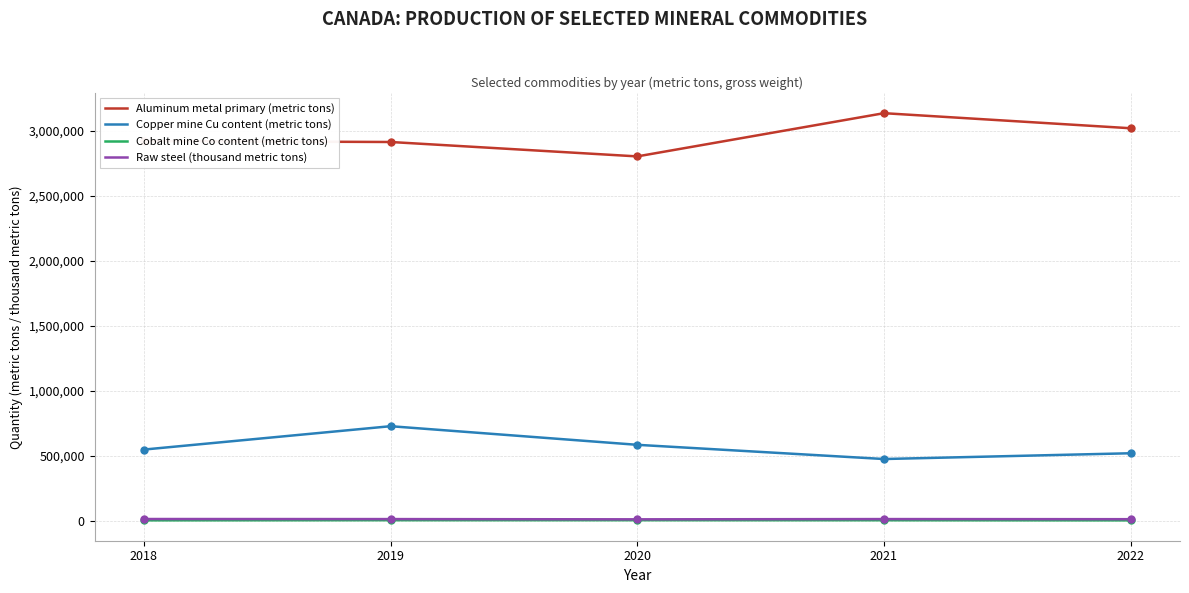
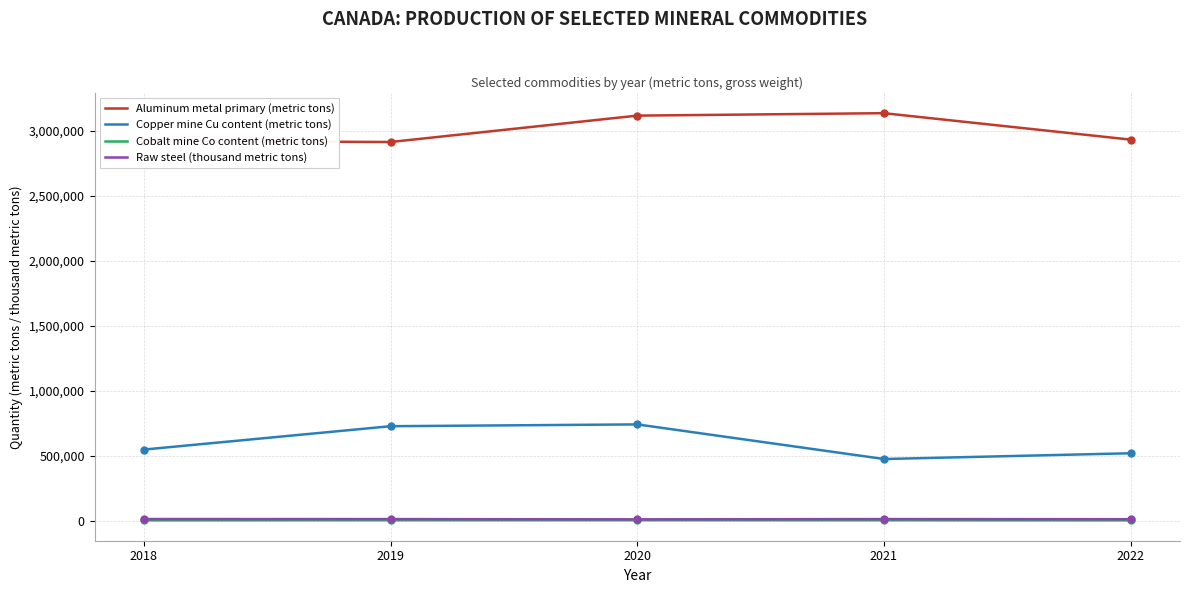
  {
    "Aluminum metal primary (metric tons)": {
      "2019": "2,920,000",
-     "2020": "2,800,000",
+     "2020": "3,120,000",
      "2021": "3,140,000",
-     "2022": "3,020,000"
+     "2022": "2,930,000"
    },
    "Copper mine Cu content (metric tons)": {
      "2018": "550,000",
      "2019": "730,000",
-     "2020": "580,000",
+     "2020": "740,000",
      "2021": "480,000",
      "2022": "520,000"
    }
  }
